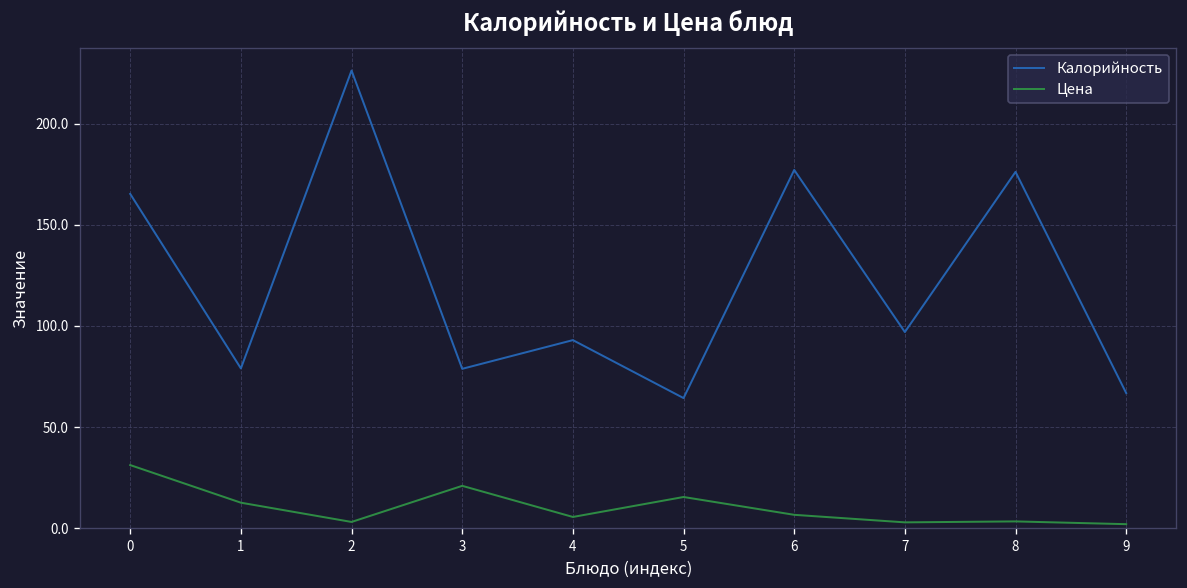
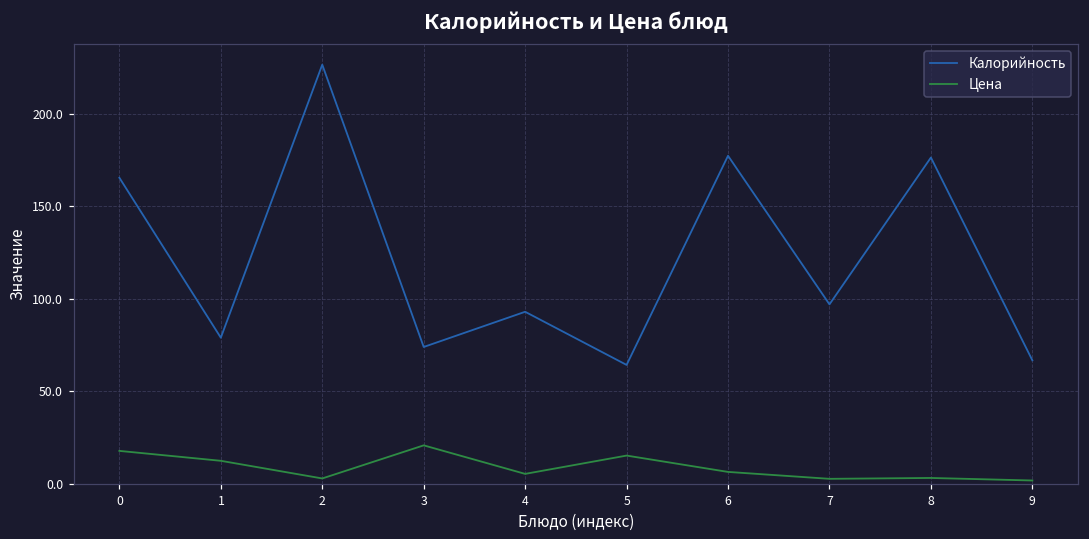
  {
    "Калорийность": {
      "0": 165,
      "1": 79,
      "2": 226,
-     "3": 79,
+     "3": 74,
      "4": 93,
      "5": 64,
      "6": 177,
      "7": 97,
      "8": 176,
      "9": 67
    },
    "Цена": {
-     "0": 31,
+     "0": 18,
      "1": 13,
      "2": 3,
      "3": 21,
      "4": 6,
      "5": 15,
      "6": 7,
      "7": 3,
      "8": 3,
      "9": 2
    }
  }
